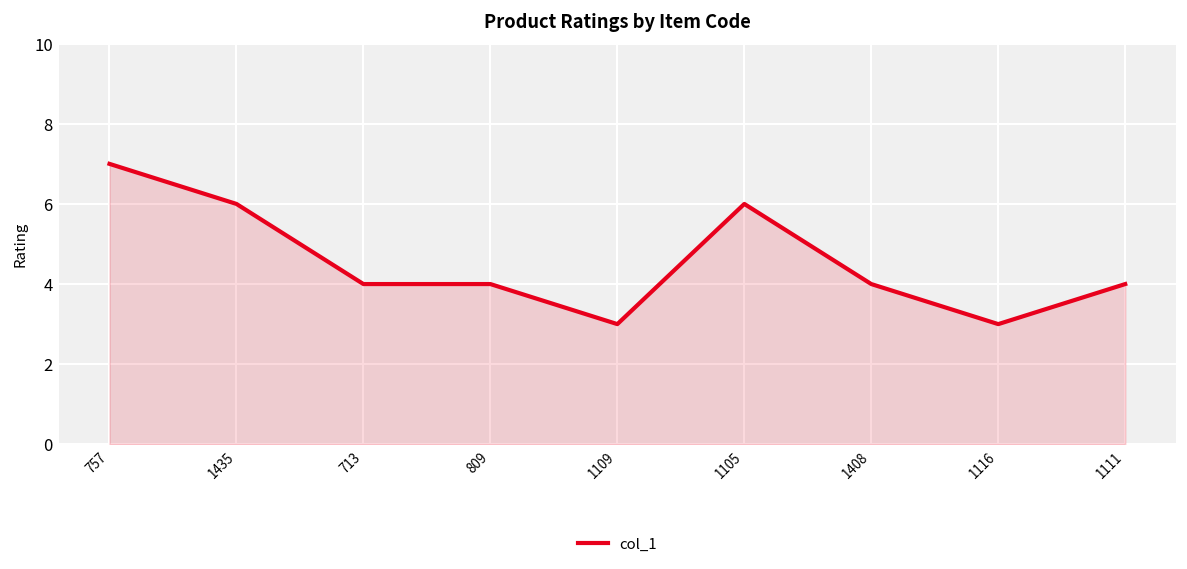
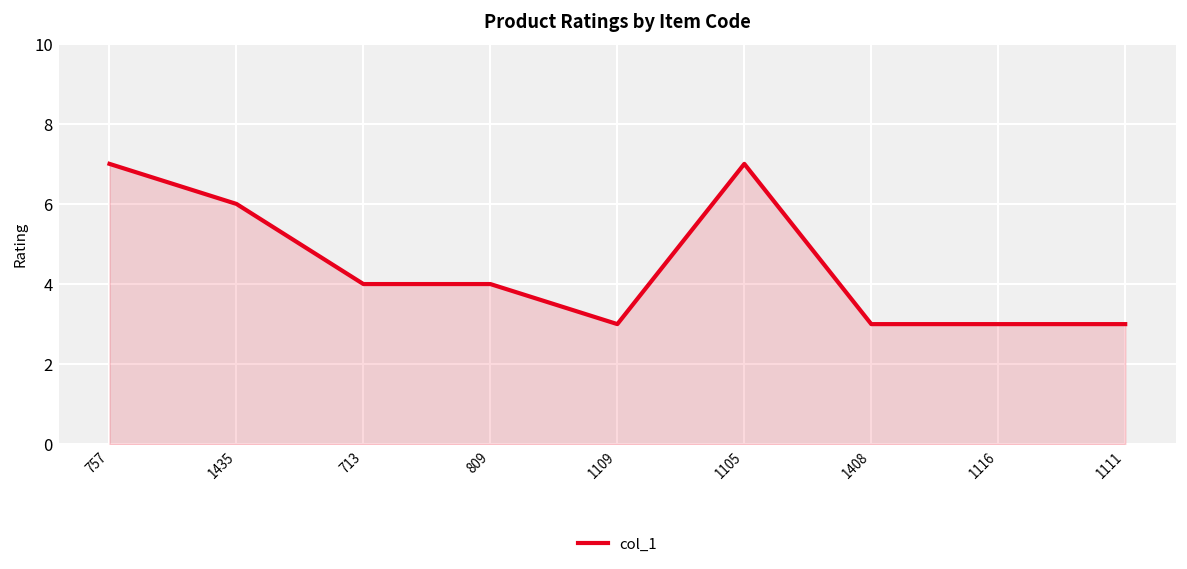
  {
    "757": 7,
    "1435": 6,
    "713": 4,
    "809": 4,
    "1109": 3,
-   "1105": 6,
-   "1408": 4,
+   "1105": 7,
+   "1408": 3,
    "1116": 3,
-   "1111": 4
+   "1111": 3
  }
